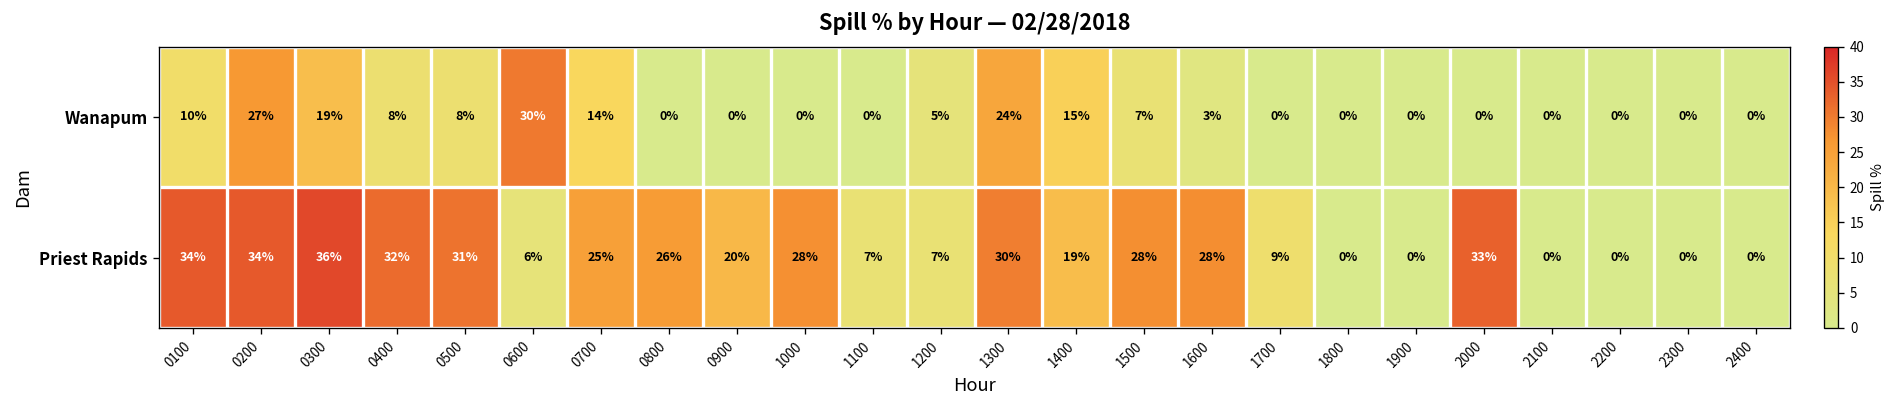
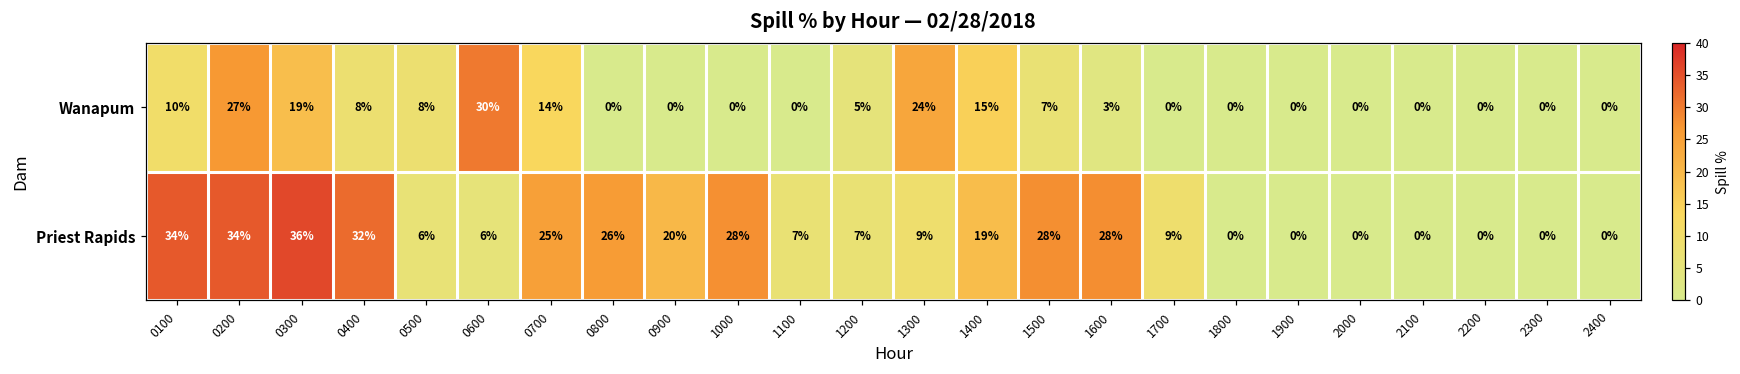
  {
    "Wanapum": {
      "0100": "10%",
      "0200": "27%",
      "0300": "19%",
      "0400": "8%",
      "0500": "8%",
      "0600": "30%",
      "0700": "14%",
      "0800": "0%",
      "0900": "0%",
      "1000": "0%",
      "1100": "0%",
      "1200": "5%",
      "1300": "24%",
      "1400": "15%",
      "1500": "7%",
      "1600": "3%",
      "1700": "0%",
      "1800": "0%",
      "1900": "0%",
      "2000": "0%",
      "2100": "0%",
      "2200": "0%",
      "2300": "0%",
      "2400": "0%"
    },
    "Priest Rapids": {
      "0100": "34%",
      "0200": "34%",
      "0300": "36%",
      "0400": "32%",
-     "0500": "31%",
+     "0500": "6%",
      "0600": "6%",
      "0700": "25%",
      "0800": "26%",
      "0900": "20%",
      "1000": "28%",
      "1100": "7%",
      "1200": "7%",
-     "1300": "30%",
+     "1300": "9%",
      "1400": "19%",
      "1500": "28%",
      "1600": "28%",
      "1700": "9%",
      "1800": "0%",
      "1900": "0%",
-     "2000": "33%",
+     "2000": "0%",
      "2100": "0%",
      "2200": "0%",
      "2300": "0%",
      "2400": "0%"
    }
  }
